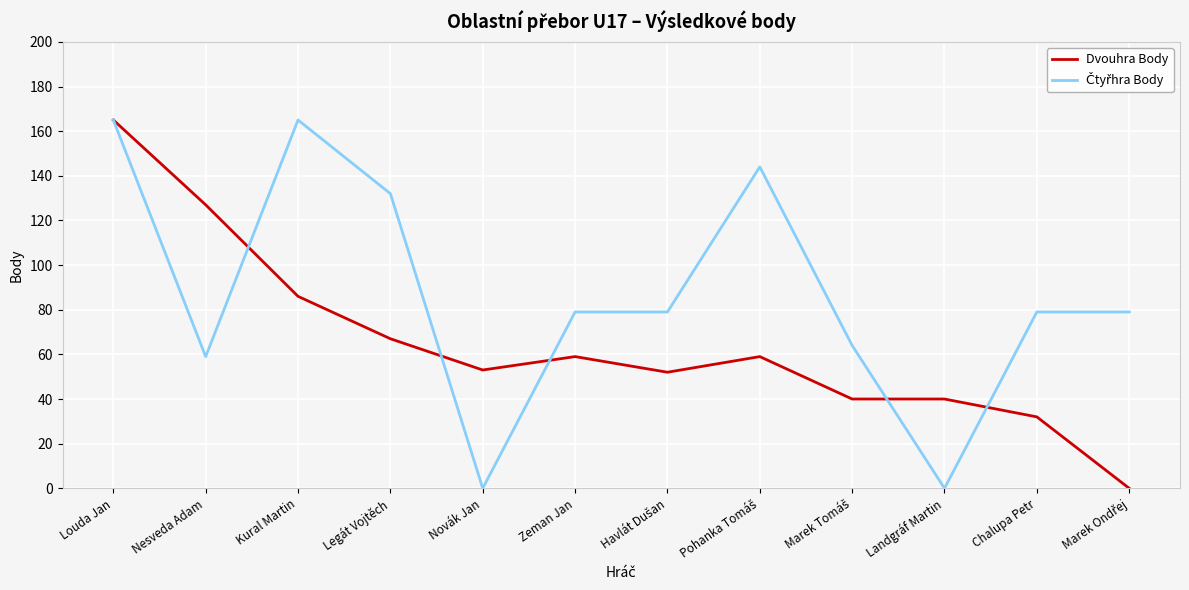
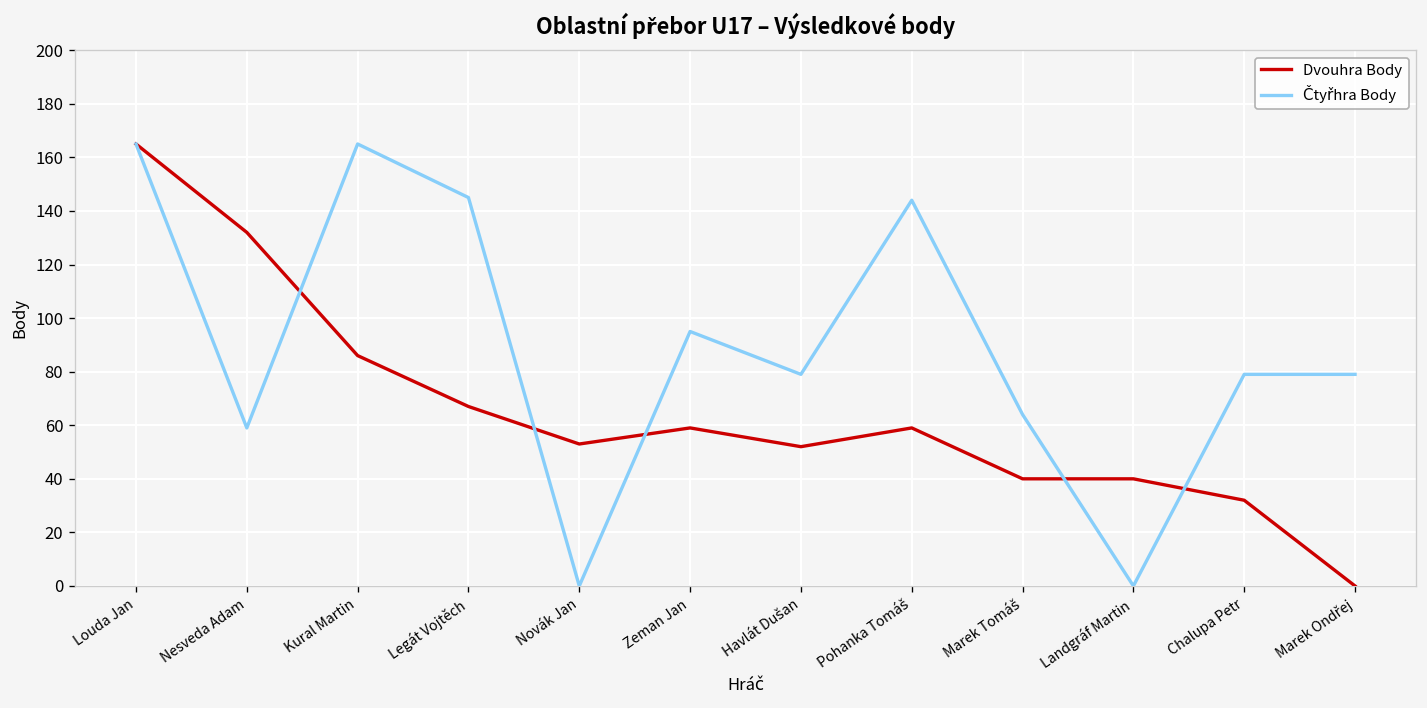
  {
    "Dvouhra Body": {
-     "Nesveda Adam": 127,
+     "Nesveda Adam": 132,
      "Kural Martin": 86,
      "Legát Vojtěch": 67,
      "Novák Jan": 53,
      "Zeman Jan": 59,
      "Havlát Dušan": 52,
      "Pohanka Tomáš": 59,
      "Marek Tomáš": 40,
      "Landgráf Martin": 40,
      "Chalupa Petr": 32,
      "Marek Ondřej": 0
    },
    "Čtyřhra Body": {
      "Nesveda Adam": 59,
      "Kural Martin": 165,
-     "Legát Vojtěch": 132,
+     "Legát Vojtěch": 145,
      "Novák Jan": 0,
-     "Zeman Jan": 79,
+     "Zeman Jan": 95,
      "Havlát Dušan": 79,
      "Pohanka Tomáš": 144,
      "Marek Tomáš": 64,
      "Landgráf Martin": 0,
      "Chalupa Petr": 79,
      "Marek Ondřej": 79
    }
  }
